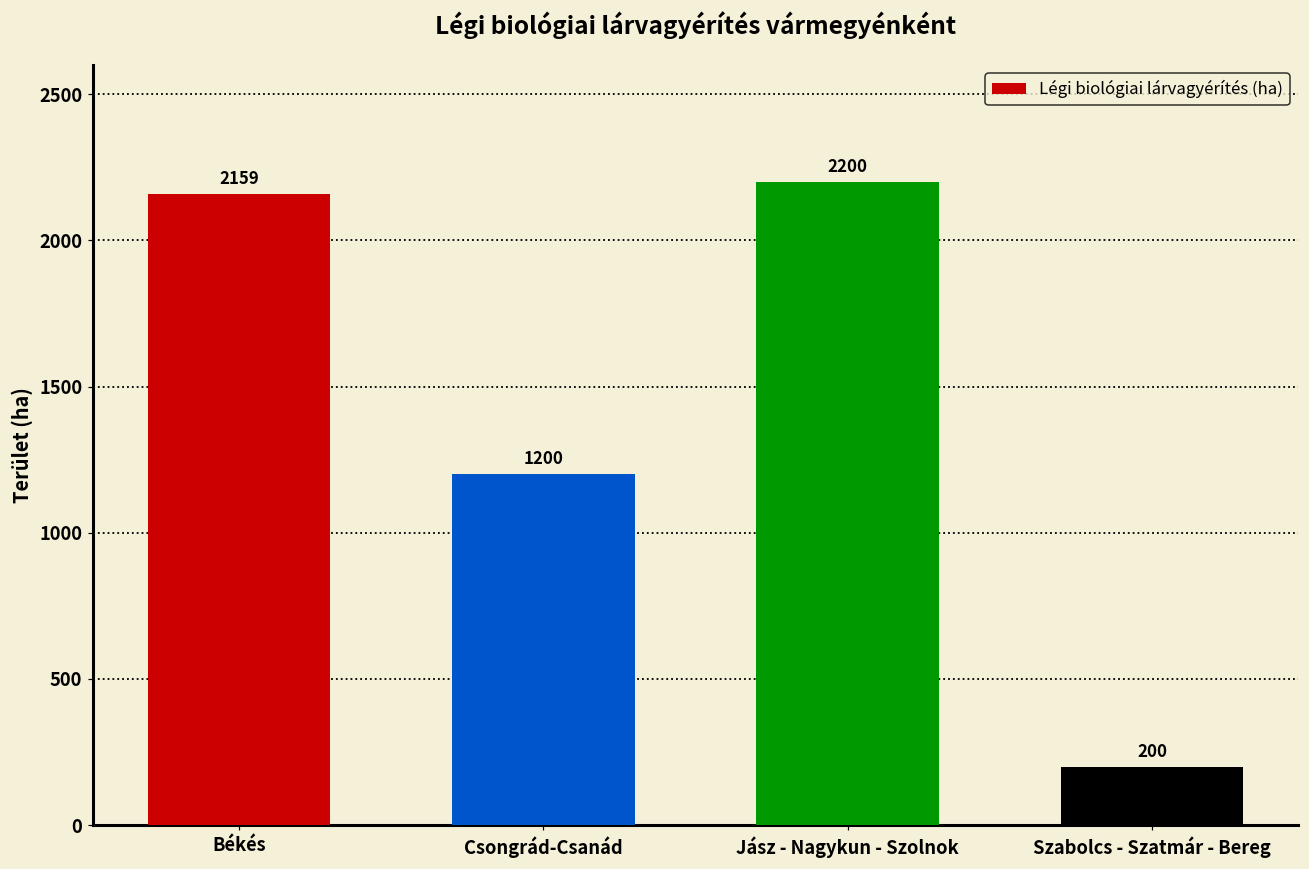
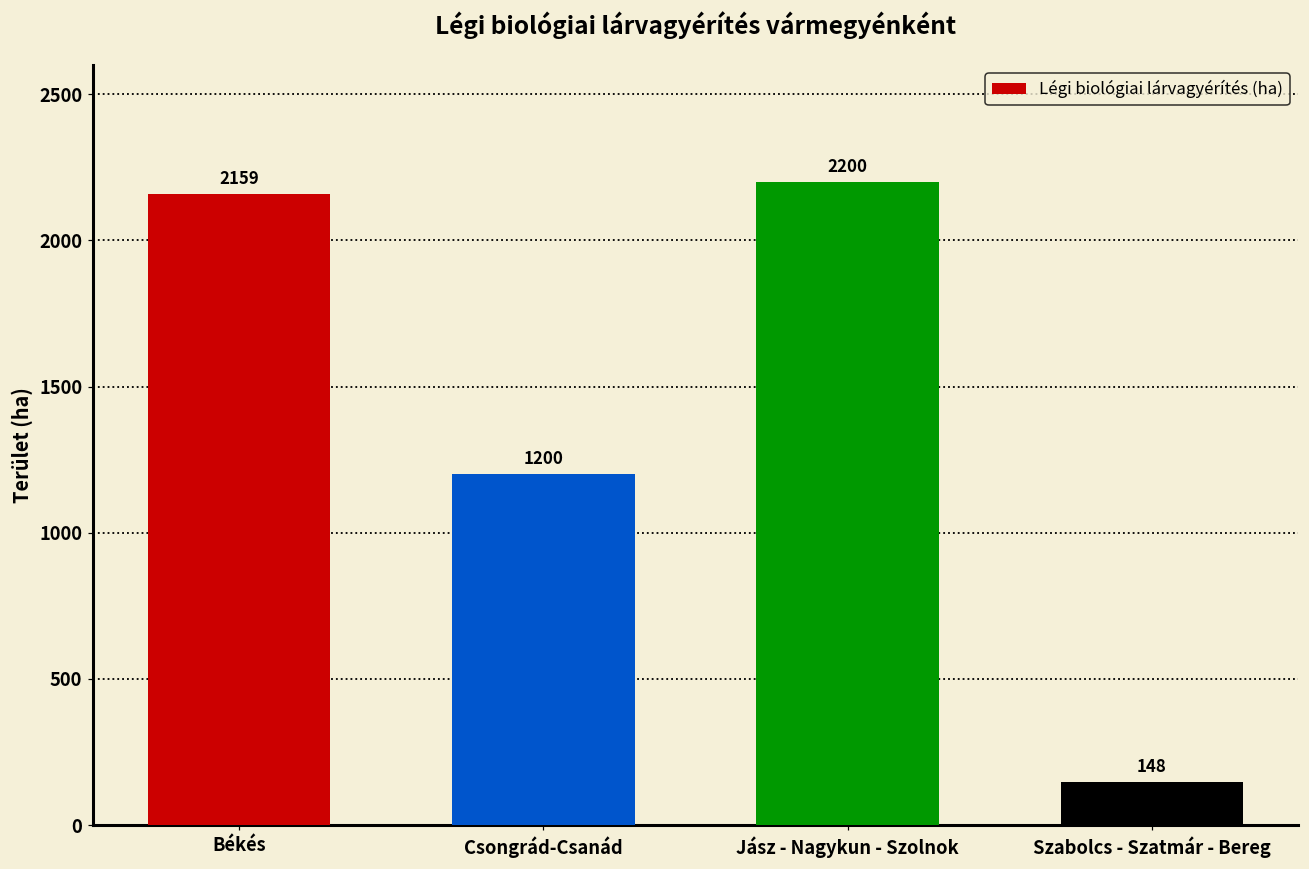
  {
    "Békés": 2159,
    "Csongrád-Csanád": 1200,
    "Jász - Nagykun - Szolnok": 2200,
-   "Szabolcs - Szatmár - Bereg": 200
+   "Szabolcs - Szatmár - Bereg": 148
  }
